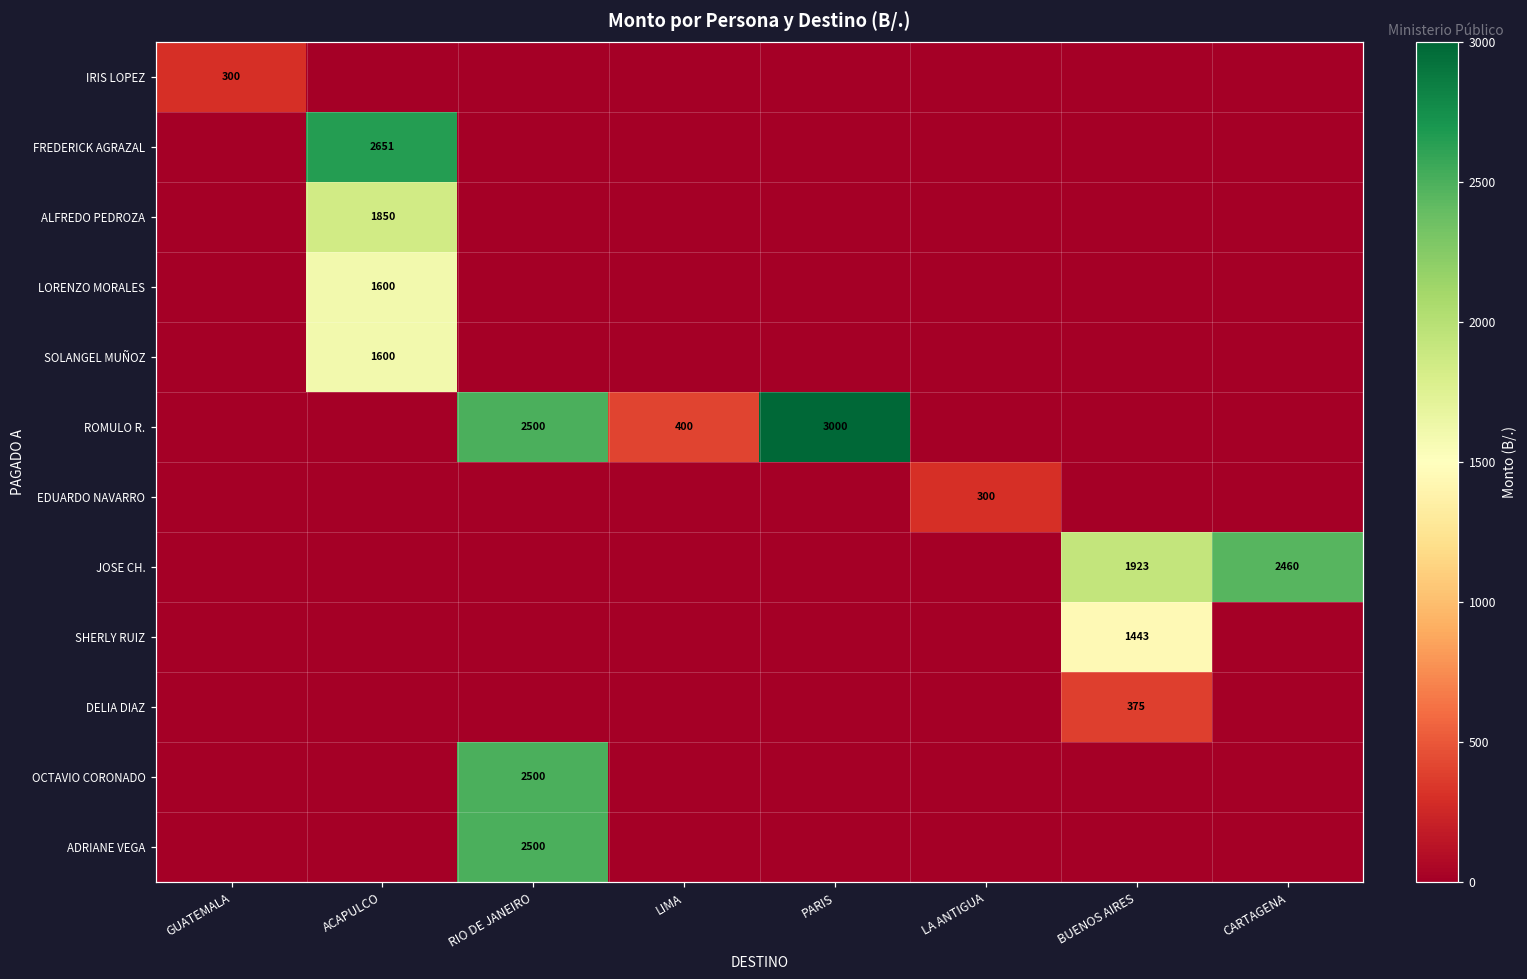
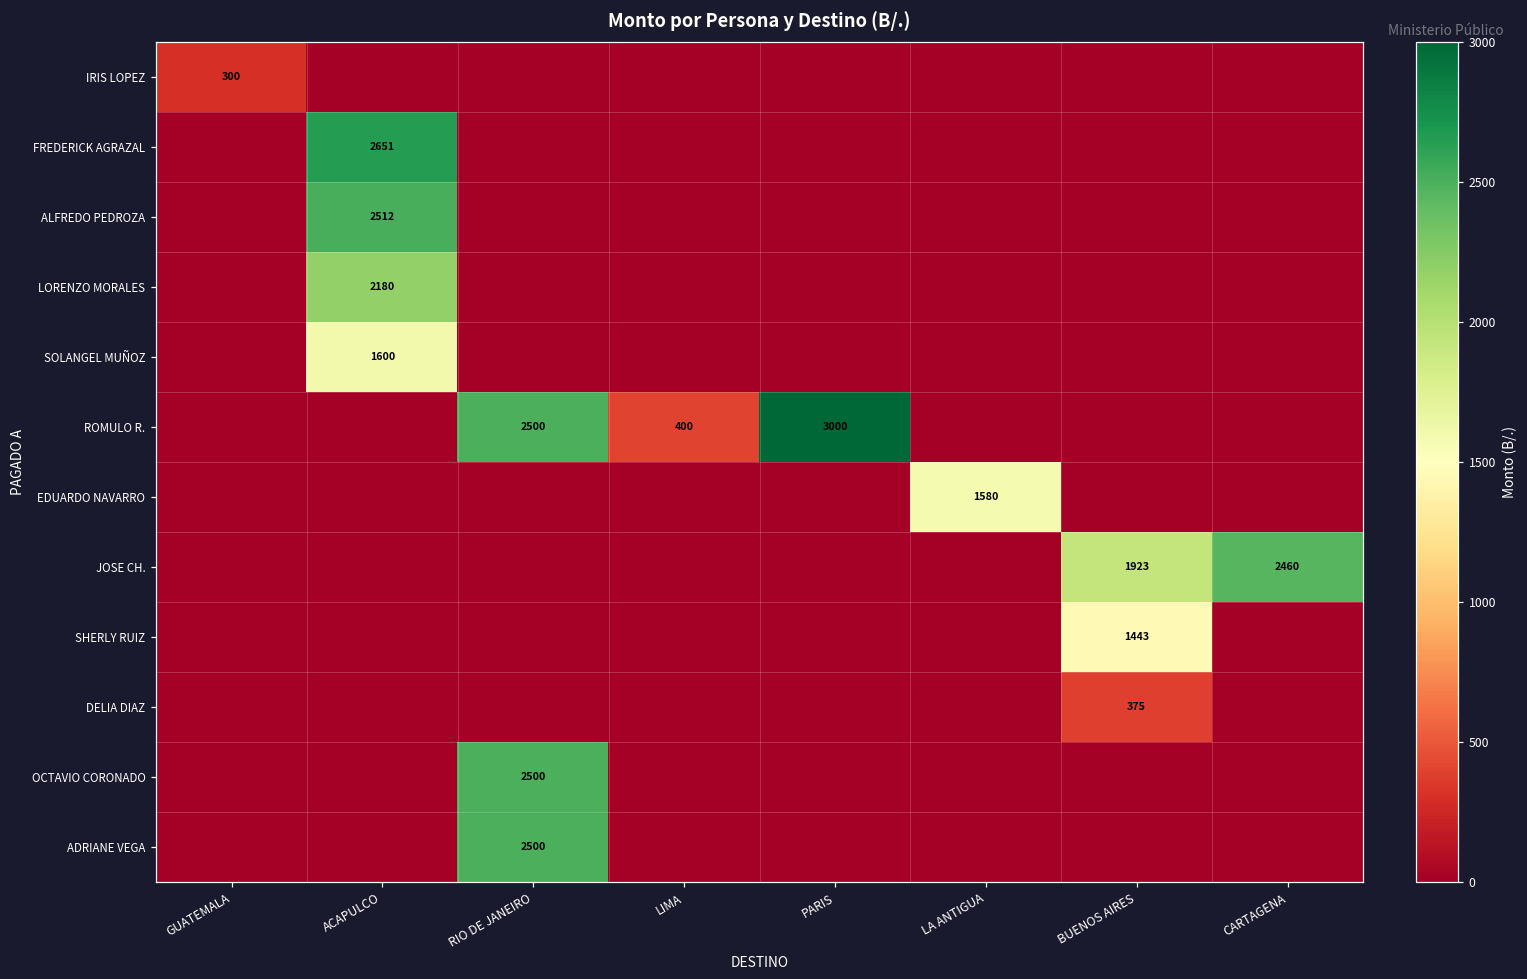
  {
    "IRIS LOPEZ": {
      "GUATEMALA": 300
    },
    "FREDERICK AGRAZAL": {
      "ACAPULCO": 2651
    },
    "ALFREDO PEDROZA": {
-     "ACAPULCO": 1850
+     "ACAPULCO": 2512
    },
    "LORENZO MORALES": {
-     "ACAPULCO": 1600
+     "ACAPULCO": 2180
    },
    "SOLANGEL MUÑOZ": {
      "ACAPULCO": 1600
    },
    "ROMULO R.": {
      "RIO DE JANEIRO": 2500,
      "LIMA": 400,
      "PARIS": 3000
    },
    "EDUARDO NAVARRO": {
-     "LA ANTIGUA": 300
+     "LA ANTIGUA": 1580
    },
    "JOSE CH.": {
      "BUENOS AIRES": 1923,
      "CARTAGENA": 2460
    },
    "SHERLY RUIZ": {
      "BUENOS AIRES": 1443
    },
    "DELIA DIAZ": {
      "BUENOS AIRES": 375
    },
    "OCTAVIO CORONADO": {
      "RIO DE JANEIRO": 2500
    },
    "ADRIANE VEGA": {
      "RIO DE JANEIRO": 2500
    }
  }
